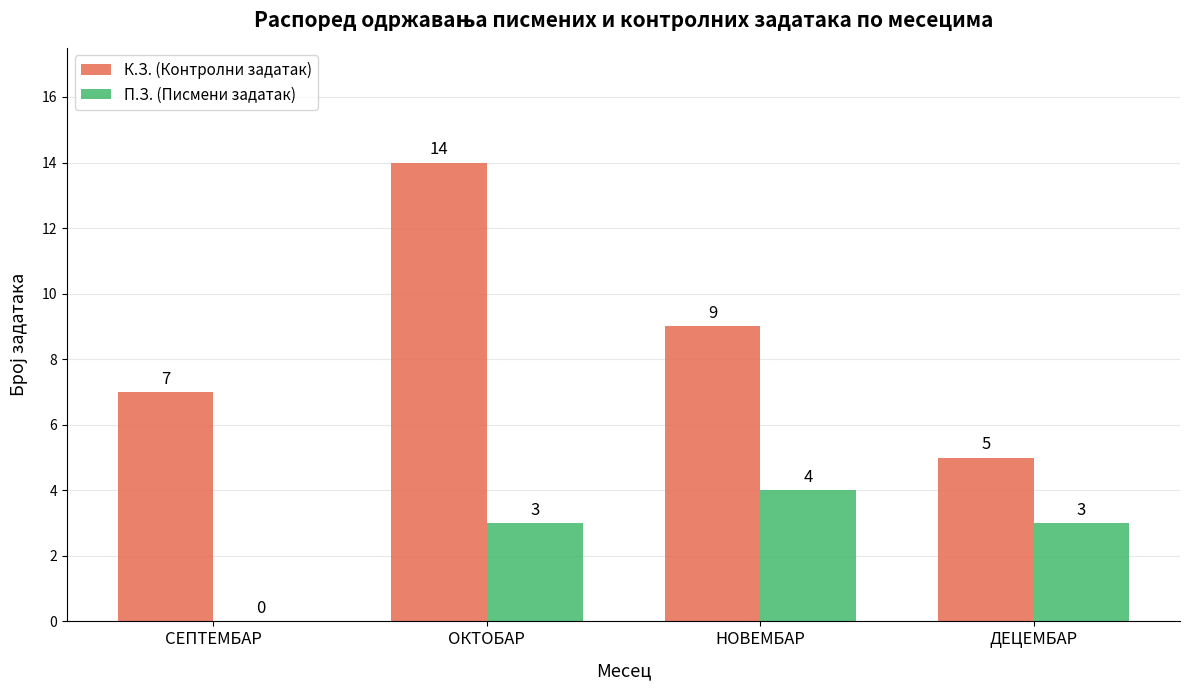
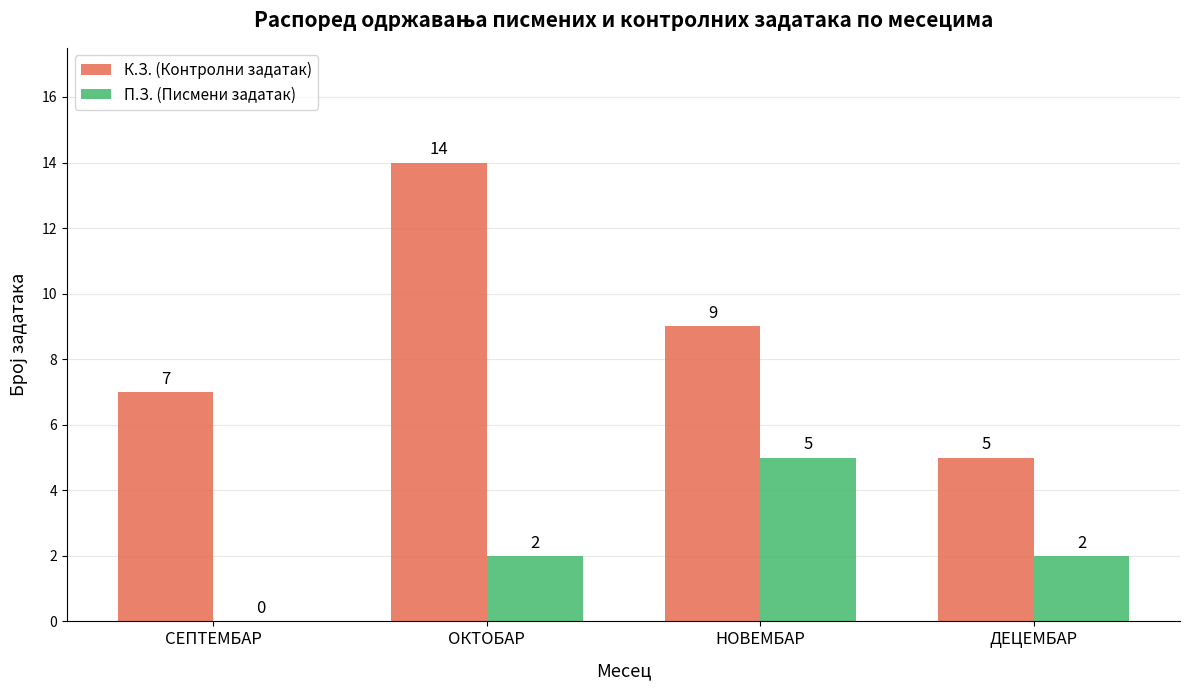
  {
    "К.З. (Контролни задатак)": {
      "СЕПТЕМБАР": 7,
      "ОКТОБАР": 14,
      "НОВЕМБАР": 9,
      "ДЕЦЕМБАР": 5
    },
    "П.З. (Писмени задатак)": {
      "СЕПТЕМБАР": 0,
-     "ОКТОБАР": 3,
-     "НОВЕМБАР": 4,
-     "ДЕЦЕМБАР": 3
+     "ОКТОБАР": 2,
+     "НОВЕМБАР": 5,
+     "ДЕЦЕМБАР": 2
    }
  }
